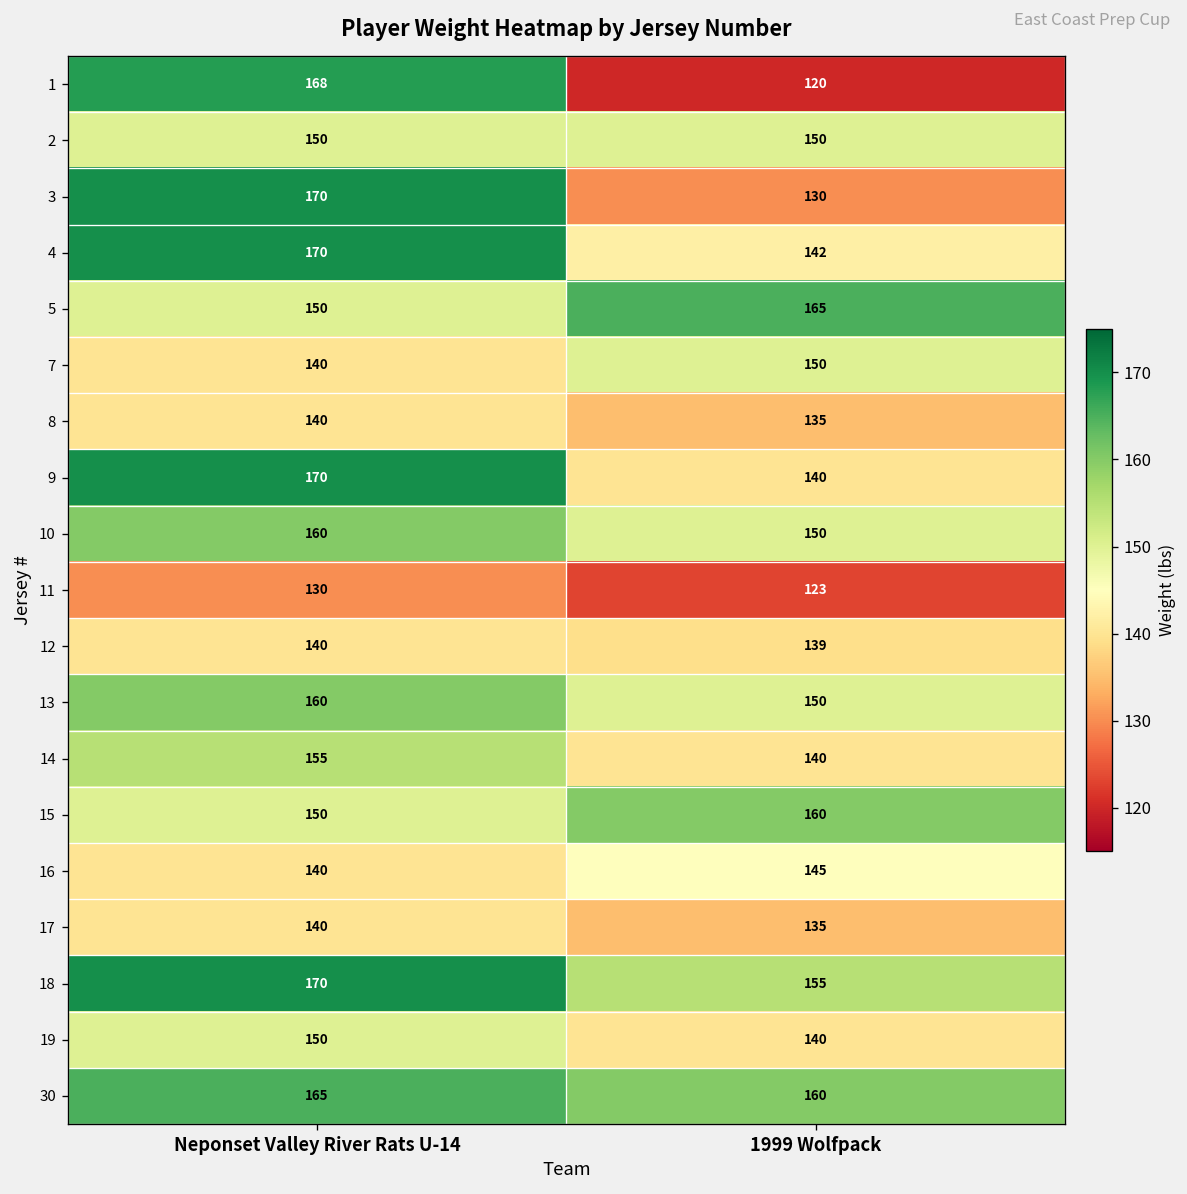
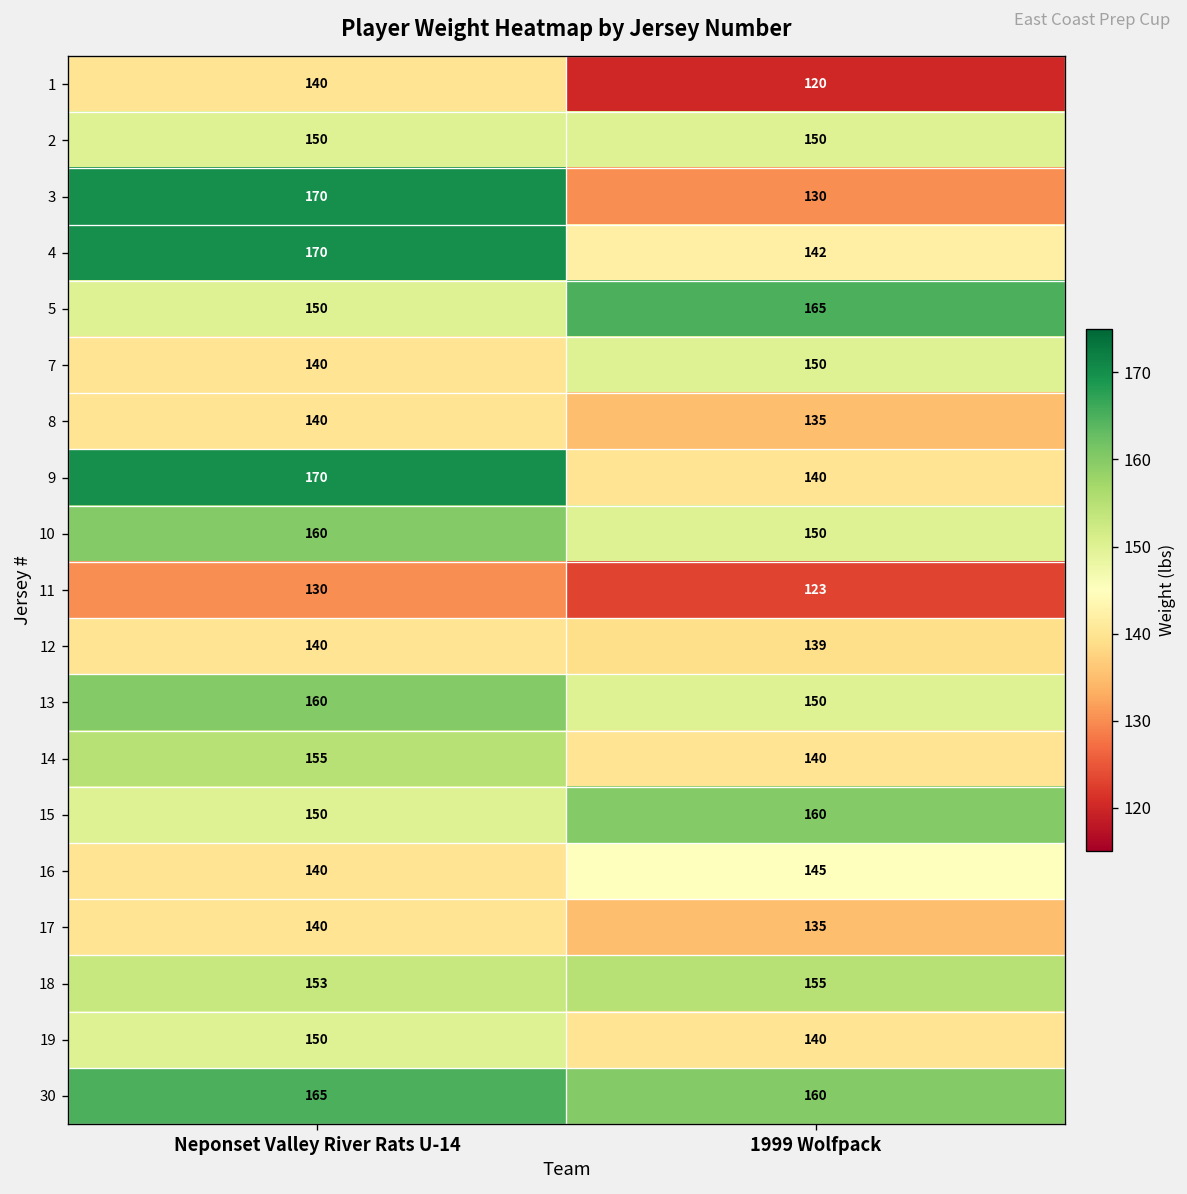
  {
    "1": {
-     "Neponset Valley River Rats U-14": 168,
+     "Neponset Valley River Rats U-14": 140,
      "1999 Wolfpack": 120
    },
    "2": {
      "Neponset Valley River Rats U-14": 150,
      "1999 Wolfpack": 150
    },
    "3": {
      "Neponset Valley River Rats U-14": 170,
      "1999 Wolfpack": 130
    },
    "4": {
      "Neponset Valley River Rats U-14": 170,
      "1999 Wolfpack": 142
    },
    "5": {
      "Neponset Valley River Rats U-14": 150,
      "1999 Wolfpack": 165
    },
    "7": {
      "Neponset Valley River Rats U-14": 140,
      "1999 Wolfpack": 150
    },
    "8": {
      "Neponset Valley River Rats U-14": 140,
      "1999 Wolfpack": 135
    },
    "9": {
      "Neponset Valley River Rats U-14": 170,
      "1999 Wolfpack": 140
    },
    "10": {
      "Neponset Valley River Rats U-14": 160,
      "1999 Wolfpack": 150
    },
    "11": {
      "Neponset Valley River Rats U-14": 130,
      "1999 Wolfpack": 123
    },
    "12": {
      "Neponset Valley River Rats U-14": 140,
      "1999 Wolfpack": 139
    },
    "13": {
      "Neponset Valley River Rats U-14": 160,
      "1999 Wolfpack": 150
    },
    "14": {
      "Neponset Valley River Rats U-14": 155,
      "1999 Wolfpack": 140
    },
    "15": {
      "Neponset Valley River Rats U-14": 150,
      "1999 Wolfpack": 160
    },
    "16": {
      "Neponset Valley River Rats U-14": 140,
      "1999 Wolfpack": 145
    },
    "17": {
      "Neponset Valley River Rats U-14": 140,
      "1999 Wolfpack": 135
    },
    "18": {
-     "Neponset Valley River Rats U-14": 170,
+     "Neponset Valley River Rats U-14": 153,
      "1999 Wolfpack": 155
    },
    "19": {
      "Neponset Valley River Rats U-14": 150,
      "1999 Wolfpack": 140
    },
    "30": {
      "Neponset Valley River Rats U-14": 165,
      "1999 Wolfpack": 160
    }
  }
